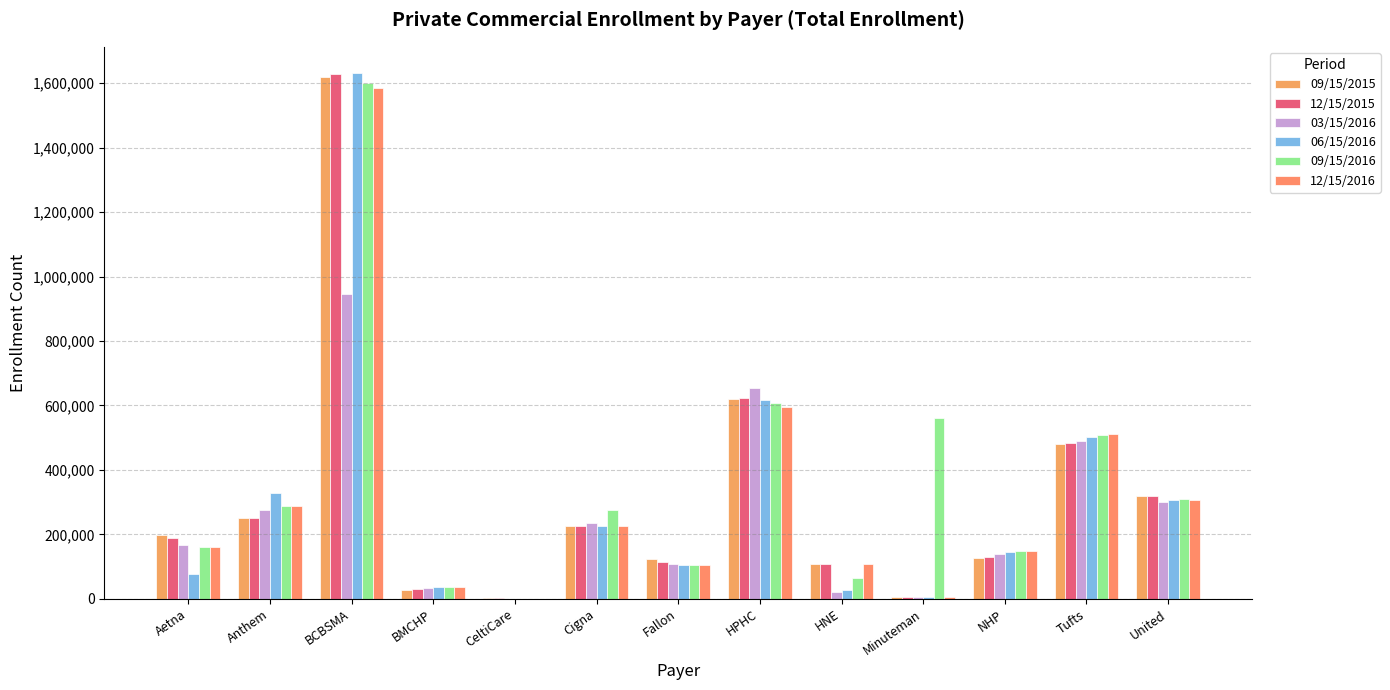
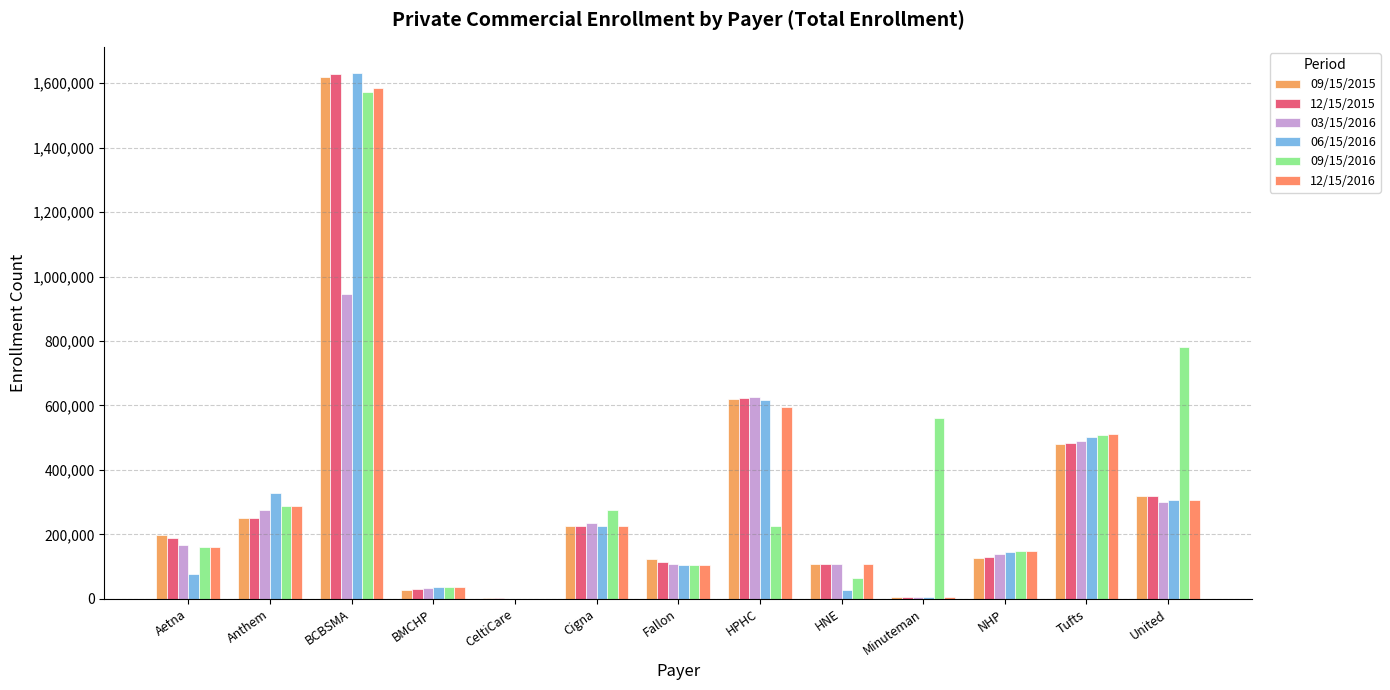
  {
    "03/15/2016": {
      "Aetna": "170,000",
      "Anthem": "280,000",
      "BCBSMA": "950,000",
      "BMCHP": "30,000",
      "Cigna": "240,000",
      "Fallon": "110,000",
-     "HPHC": "650,000",
-     "HNE": "20,000",
+     "HPHC": "630,000",
+     "HNE": "110,000",
      "NHP": "140,000",
      "Tufts": "490,000",
      "United": "300,000"
    },
    "06/15/2016": {
      "Aetna": "80,000",
      "Anthem": "330,000",
      "BCBSMA": "1,630,000",
      "BMCHP": "40,000",
      "Cigna": "230,000",
      "Fallon": "110,000",
      "HPHC": "620,000",
      "HNE": "30,000",
      "NHP": "140,000",
      "Tufts": "500,000",
      "United": "310,000"
    },
    "09/15/2016": {
      "Aetna": "160,000",
      "Anthem": "290,000",
-     "BCBSMA": "1,600,000",
+     "BCBSMA": "1,570,000",
      "BMCHP": "40,000",
      "Cigna": "280,000",
      "Fallon": "110,000",
-     "HPHC": "610,000",
+     "HPHC": "230,000",
      "HNE": "70,000",
      "Minuteman": "560,000",
      "NHP": "150,000",
      "Tufts": "510,000",
-     "United": "310,000"
+     "United": "780,000"
    }
  }
